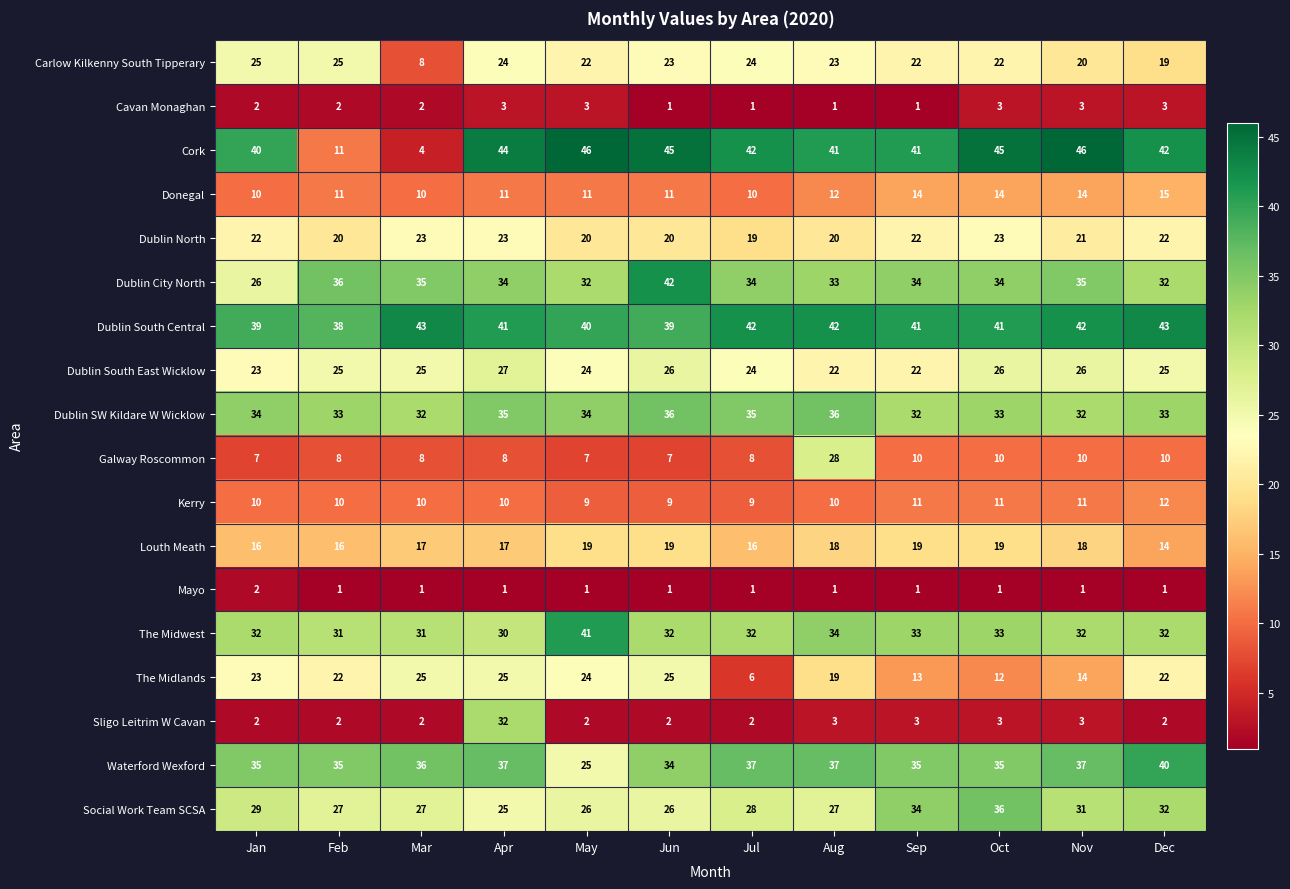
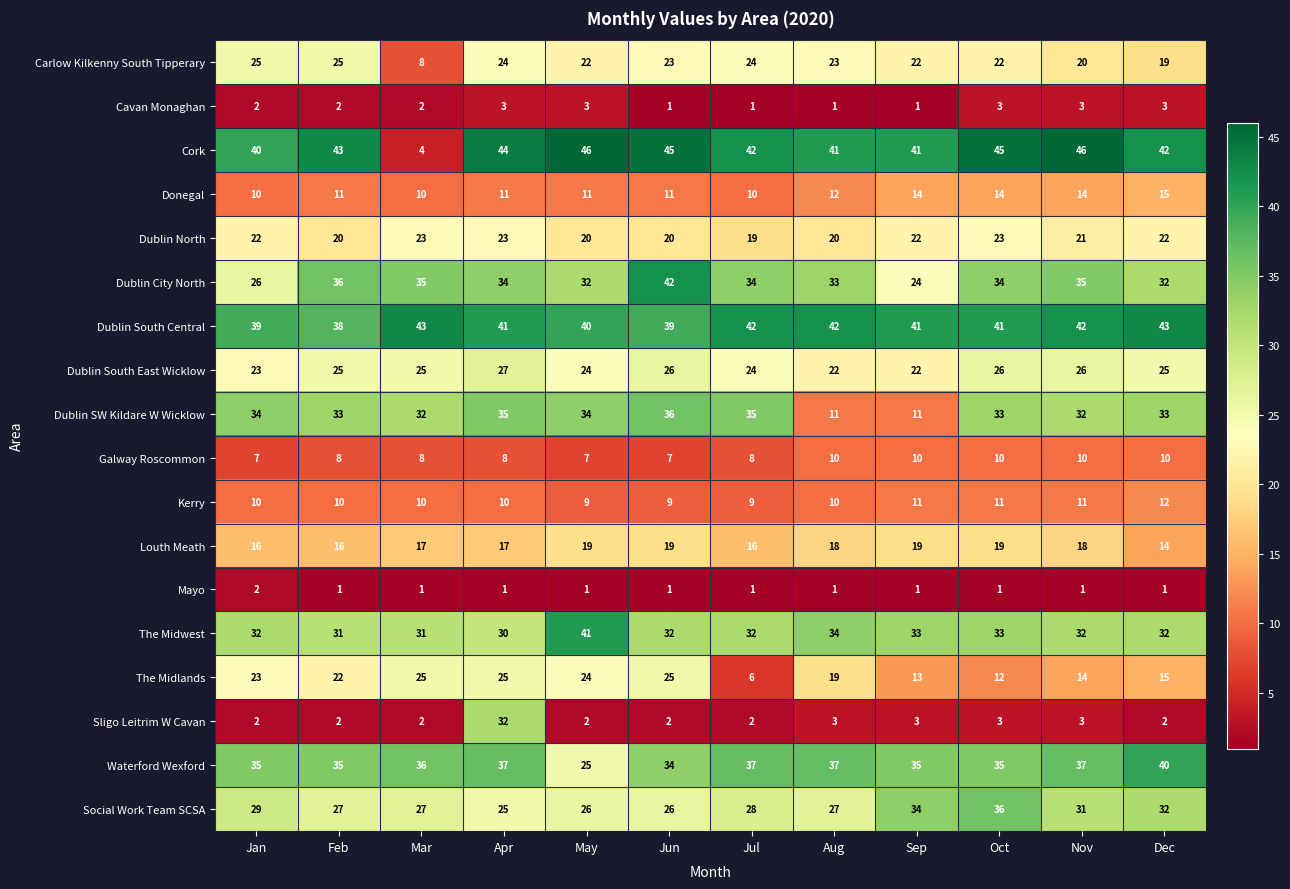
  {
    "Cork": {
      "Jan": 40,
-     "Feb": 11,
+     "Feb": 43,
      "Mar": 4,
      "Apr": 44,
      "May": 46,
      "Jun": 45,
      "Jul": 42,
      "Aug": 41,
      "Sep": 41,
      "Oct": 45,
      "Nov": 46,
      "Dec": 42
    },
    "Dublin City North": {
      "Jan": 26,
      "Feb": 36,
      "Mar": 35,
      "Apr": 34,
      "May": 32,
      "Jun": 42,
      "Jul": 34,
      "Aug": 33,
-     "Sep": 34,
+     "Sep": 24,
      "Oct": 34,
      "Nov": 35,
      "Dec": 32
    },
    "Dublin SW Kildare W Wicklow": {
      "Jan": 34,
      "Feb": 33,
      "Mar": 32,
      "Apr": 35,
      "May": 34,
      "Jun": 36,
      "Jul": 35,
-     "Aug": 36,
-     "Sep": 32,
+     "Aug": 11,
+     "Sep": 11,
      "Oct": 33,
      "Nov": 32,
      "Dec": 33
    },
    "Galway Roscommon": {
      "Jan": 7,
      "Feb": 8,
      "Mar": 8,
      "Apr": 8,
      "May": 7,
      "Jun": 7,
      "Jul": 8,
-     "Aug": 28,
+     "Aug": 10,
      "Sep": 10,
      "Oct": 10,
      "Nov": 10,
      "Dec": 10
    },
    "The Midlands": {
      "Jan": 23,
      "Feb": 22,
      "Mar": 25,
      "Apr": 25,
      "May": 24,
      "Jun": 25,
      "Jul": 6,
      "Aug": 19,
      "Sep": 13,
      "Oct": 12,
      "Nov": 14,
-     "Dec": 22
+     "Dec": 15
    }
  }
